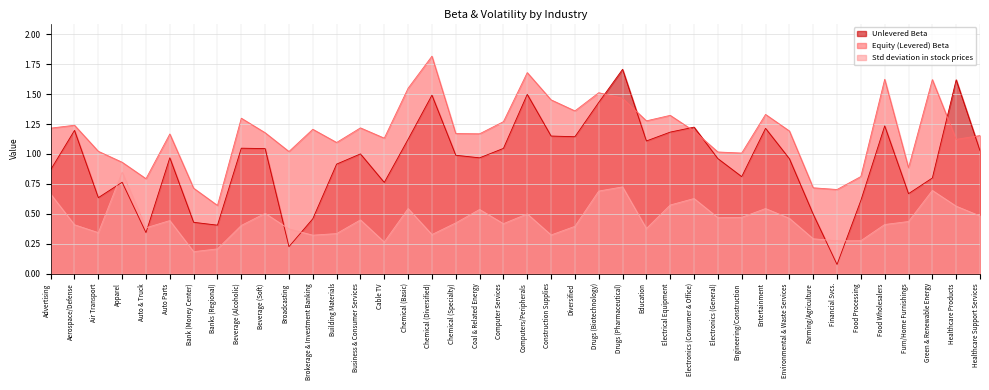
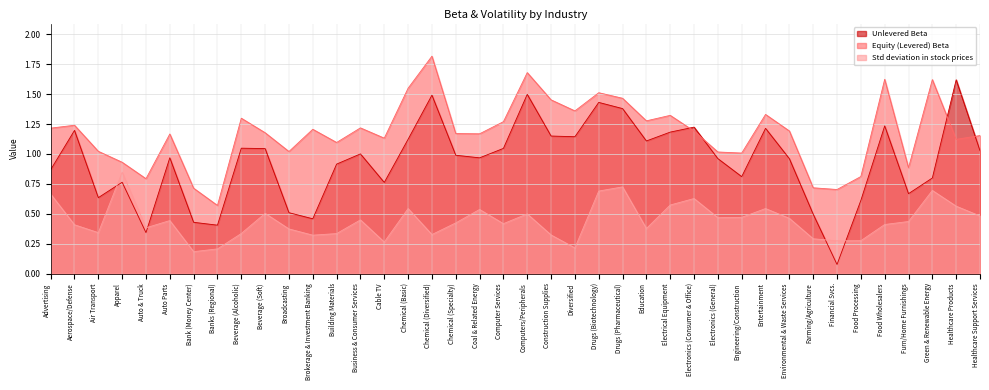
  {
    "Unlevered Beta": {
      "Advertising": 0.87,
      "Aerospace/Defense": 1.20,
      "Air Transport": 0.63,
      "Apparel": 0.76,
      "Auto & Truck": 0.34,
      "Auto Parts": 0.97,
      "Bank (Money Center)": 0.43,
      "Banks (Regional)": 0.40,
      "Beverage (Alcoholic)": 1.05,
      "Beverage (Soft)": 1.04,
-     "Broadcasting": 0.22,
+     "Broadcasting": 0.51,
      "Brokerage & Investment Banking": 0.46,
      "Building Materials": 0.91,
      "Business & Consumer Services": 1.00,
      "Cable TV": 0.76,
      "Chemical (Basic)": 1.12,
      "Chemical (Diversified)": 1.49,
      "Chemical (Specialty)": 0.99,
      "Coal & Related Energy": 0.97,
      "Computer Services": 1.05,
      "Computers/Peripherals": 1.50,
      "Construction Supplies": 1.15,
      "Diversified": 1.14,
      "Drugs (Biotechnology)": 1.43,
-     "Drugs (Pharmaceutical)": 1.71,
+     "Drugs (Pharmaceutical)": 1.38,
      "Education": 1.11,
      "Electrical Equipment": 1.18,
      "Electronics (Consumer & Office)": 1.22,
      "Electronics (General)": 0.96,
      "Engineering/Construction": 0.81,
      "Entertainment": 1.21,
      "Environmental & Waste Services": 0.96,
      "Farming/Agriculture": 0.50,
      "Financial Svcs.": 0.08,
      "Food Processing": 0.61,
      "Food Wholesalers": 1.23,
      "Furn/Home Furnishings": 0.67,
      "Green & Renewable Energy": 0.80,
      "Healthcare Products": 1.62,
      "Healthcare Support Services": 1.03
    },
    "Equity (Levered) Beta": {
      "Advertising": 1.22,
      "Aerospace/Defense": 1.24,
      "Air Transport": 1.02,
      "Apparel": 0.93,
      "Auto & Truck": 0.79,
      "Auto Parts": 1.17,
      "Bank (Money Center)": 0.71,
      "Banks (Regional)": 0.57,
      "Beverage (Alcoholic)": 1.30,
      "Beverage (Soft)": 1.18,
      "Broadcasting": 1.02,
      "Brokerage & Investment Banking": 1.21,
      "Building Materials": 1.10,
      "Business & Consumer Services": 1.22,
      "Cable TV": 1.13,
      "Chemical (Basic)": 1.55,
      "Chemical (Diversified)": 1.82,
      "Chemical (Specialty)": 1.17,
      "Coal & Related Energy": 1.17,
      "Computer Services": 1.27,
      "Computers/Peripherals": 1.68,
      "Construction Supplies": 1.45,
      "Diversified": 1.36,
      "Drugs (Biotechnology)": 1.51,
      "Drugs (Pharmaceutical)": 1.47,
      "Education": 1.28,
      "Electrical Equipment": 1.32,
      "Electronics (Consumer & Office)": 1.19,
      "Electronics (General)": 1.02,
      "Engineering/Construction": 1.01,
      "Entertainment": 1.33,
      "Environmental & Waste Services": 1.19,
      "Farming/Agriculture": 0.72,
      "Financial Svcs.": 0.70,
      "Food Processing": 0.81,
      "Food Wholesalers": 1.62,
      "Furn/Home Furnishings": 0.88,
      "Green & Renewable Energy": 1.62,
      "Healthcare Products": 1.12,
      "Healthcare Support Services": 1.15
    },
    "Std deviation in stock prices": {
      "Advertising": 0.66,
      "Aerospace/Defense": 0.41,
      "Air Transport": 0.34,
      "Apparel": 0.85,
      "Auto & Truck": 0.38,
      "Auto Parts": 0.44,
      "Bank (Money Center)": 0.18,
      "Banks (Regional)": 0.21,
-     "Beverage (Alcoholic)": 0.40,
+     "Beverage (Alcoholic)": 0.33,
      "Beverage (Soft)": 0.50,
      "Broadcasting": 0.37,
      "Brokerage & Investment Banking": 0.32,
      "Building Materials": 0.33,
      "Business & Consumer Services": 0.45,
      "Cable TV": 0.26,
      "Chemical (Basic)": 0.54,
      "Chemical (Diversified)": 0.33,
      "Chemical (Specialty)": 0.42,
      "Coal & Related Energy": 0.54,
      "Computer Services": 0.42,
      "Computers/Peripherals": 0.50,
      "Construction Supplies": 0.32,
-     "Diversified": 0.39,
+     "Diversified": 0.21,
      "Drugs (Biotechnology)": 0.69,
      "Drugs (Pharmaceutical)": 0.72,
      "Education": 0.38,
      "Electrical Equipment": 0.57,
      "Electronics (Consumer & Office)": 0.63,
      "Electronics (General)": 0.47,
      "Engineering/Construction": 0.47,
      "Entertainment": 0.54,
      "Environmental & Waste Services": 0.46,
      "Farming/Agriculture": 0.29,
      "Financial Svcs.": 0.27,
      "Food Processing": 0.27,
      "Food Wholesalers": 0.41,
      "Furn/Home Furnishings": 0.44,
      "Green & Renewable Energy": 0.69,
      "Healthcare Products": 0.56,
      "Healthcare Support Services": 0.48
    }
  }
